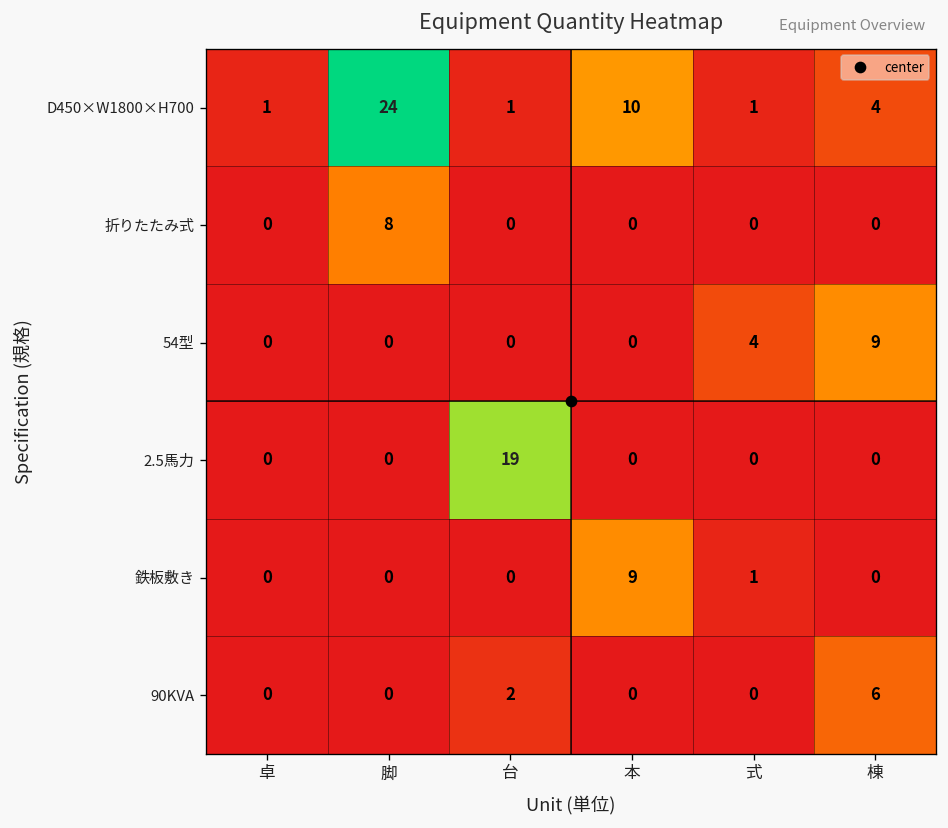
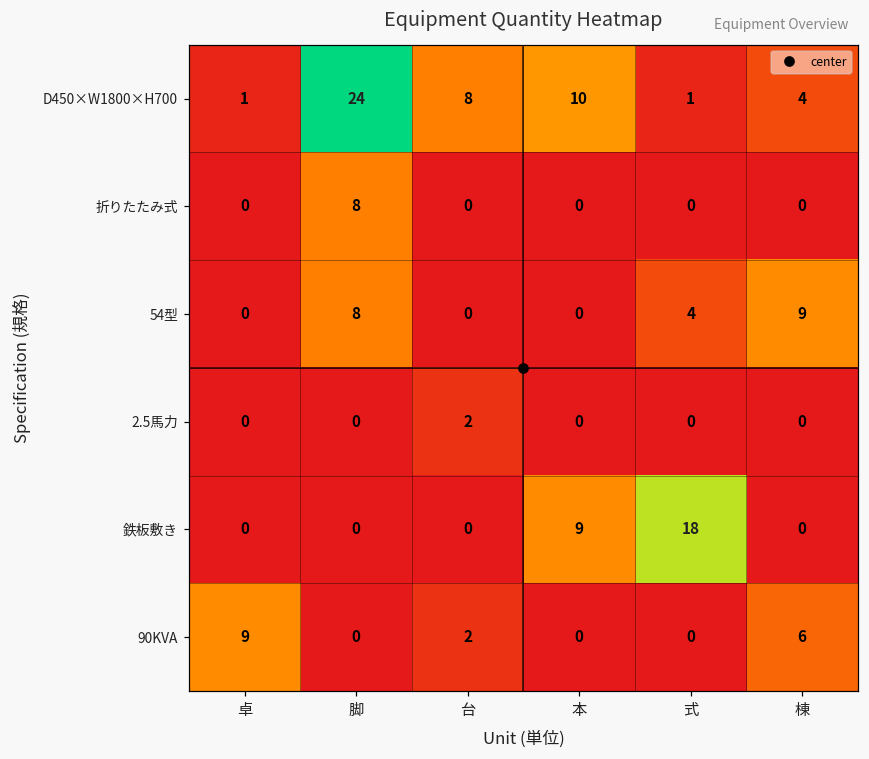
  {
    "D450×W1800×H700": {
      "卓": 1,
      "脚": 24,
-     "台": 1,
+     "台": 8,
      "本": 10,
      "式": 1,
      "棟": 4
    },
    "折りたたみ式": {
      "卓": 0,
      "脚": 8,
      "台": 0,
      "本": 0,
      "式": 0,
      "棟": 0
    },
    "54型": {
      "卓": 0,
-     "脚": 0,
+     "脚": 8,
      "台": 0,
      "本": 0,
      "式": 4,
      "棟": 9
    },
    "2.5馬力": {
      "卓": 0,
      "脚": 0,
-     "台": 19,
+     "台": 2,
      "本": 0,
      "式": 0,
      "棟": 0
    },
    "鉄板敷き": {
      "卓": 0,
      "脚": 0,
      "台": 0,
      "本": 9,
-     "式": 1,
+     "式": 18,
      "棟": 0
    },
    "90KVA": {
-     "卓": 0,
+     "卓": 9,
      "脚": 0,
      "台": 2,
      "本": 0,
      "式": 0,
      "棟": 6
    }
  }
